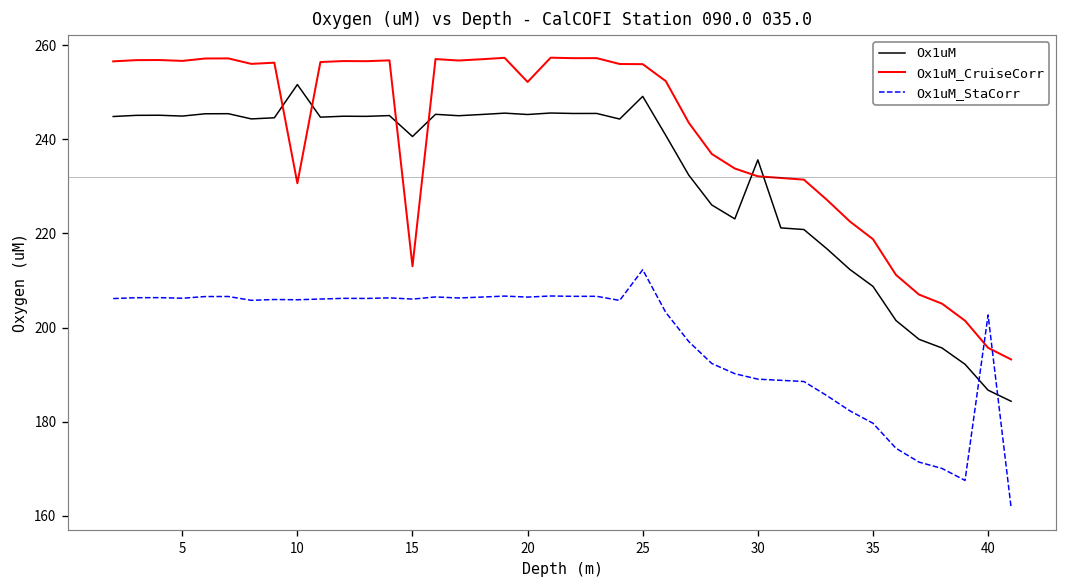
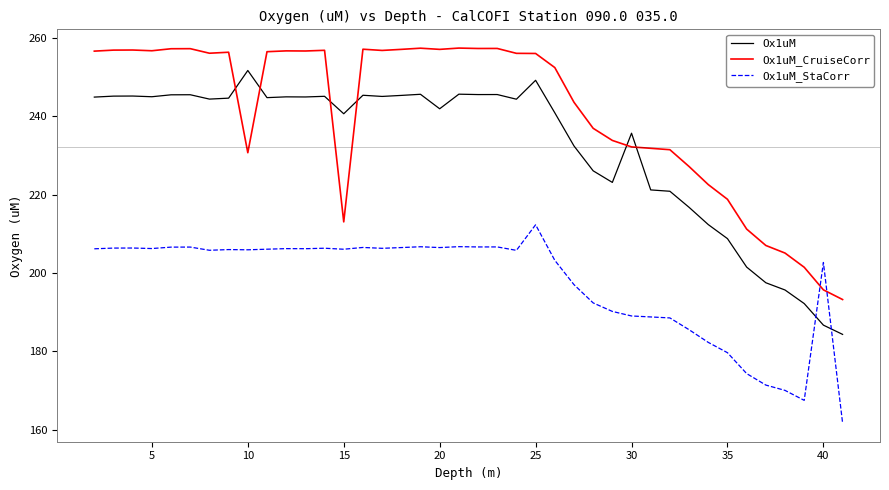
  {
    "Ox1uM": {
      "5": 245,
      "10": 252,
      "15": 241,
-     "20": 245,
+     "20": 242,
      "25": 249,
      "30": 236,
      "35": 209,
      "40": 187
    },
    "Ox1uM_CruiseCorr": {
      "5": 257,
      "10": 231,
      "15": 213,
-     "20": 252,
+     "20": 257,
      "25": 256,
      "30": 232,
      "35": 219,
      "40": 196
    },
    "Ox1uM_StaCorr": {
      "5": 206,
      "10": 206,
      "15": 206,
      "20": 206,
      "25": 212,
      "30": 189,
      "35": 180,
      "40": 203
    }
  }
